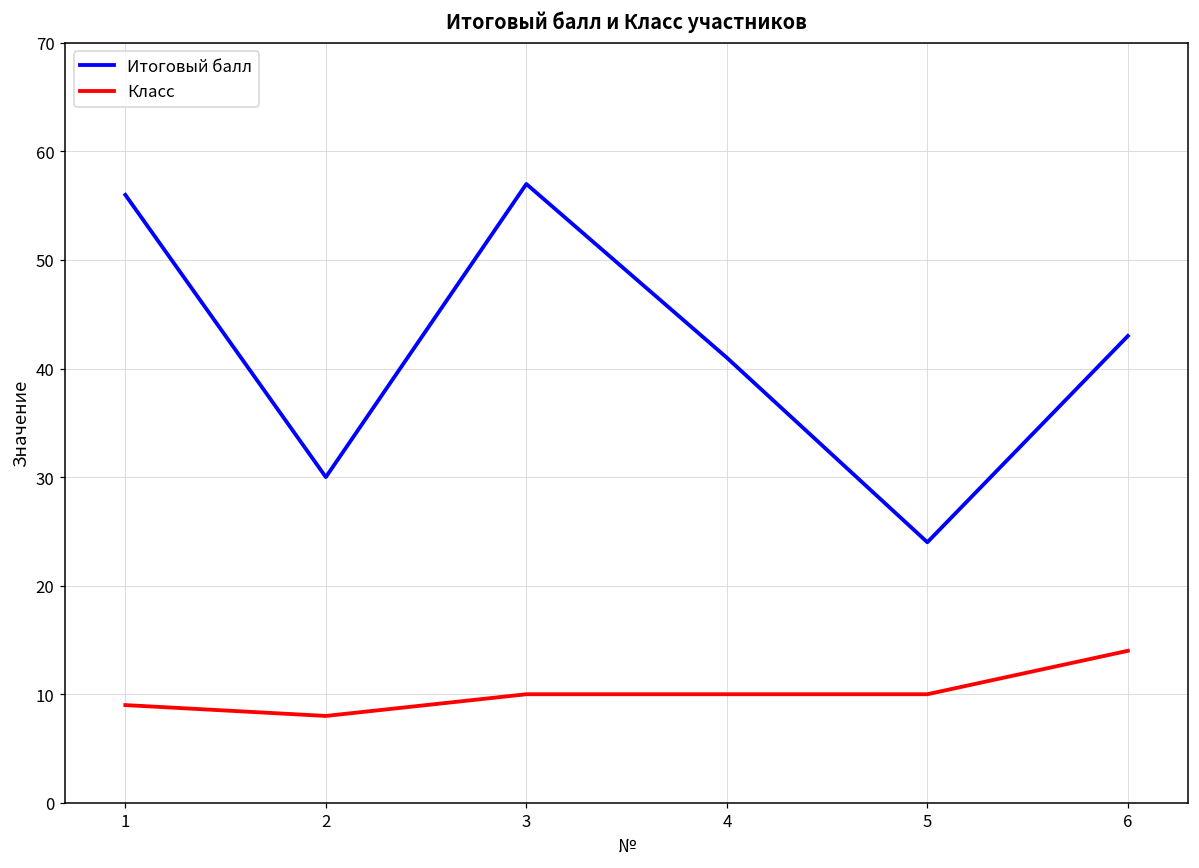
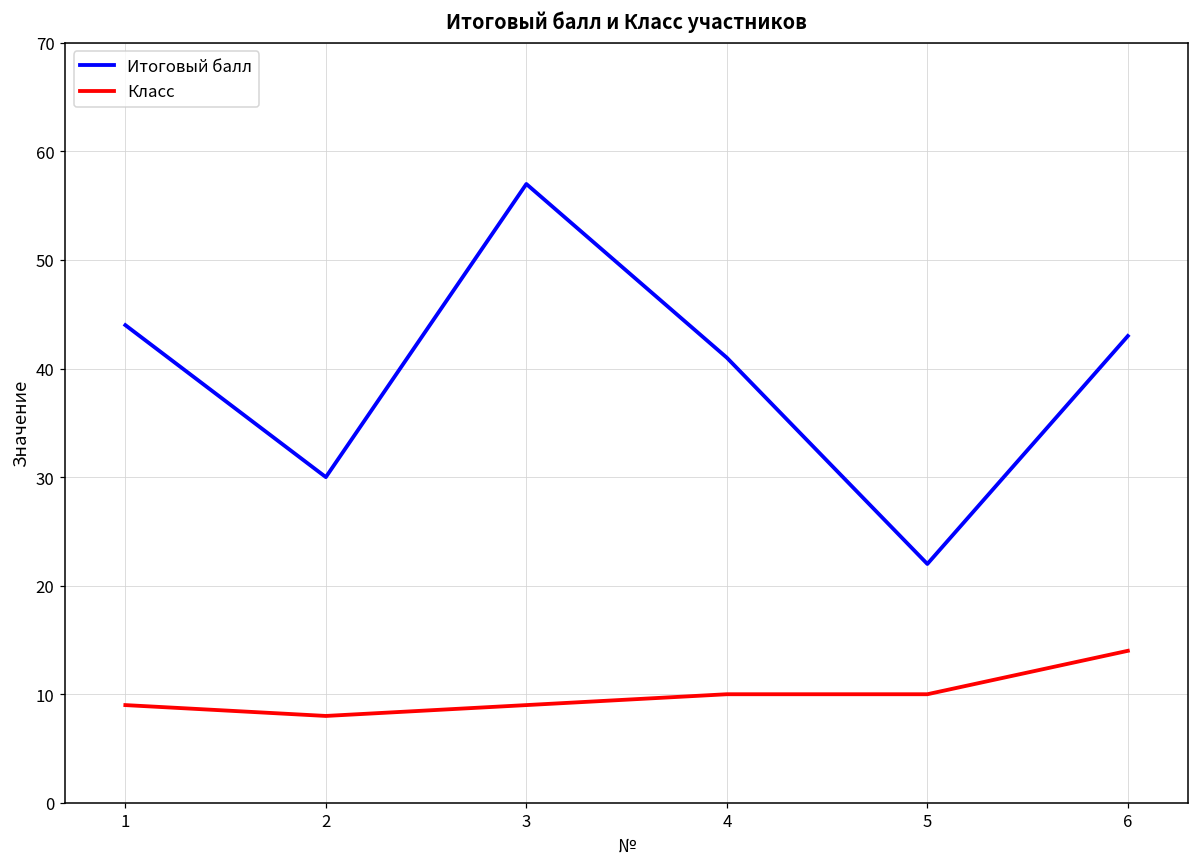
  {
    "Итоговый балл": {
-     "1": 56,
+     "1": 44,
      "2": 30,
      "3": 57,
      "4": 41,
-     "5": 24,
+     "5": 22,
      "6": 43
    },
    "Класс": {
      "1": 9,
      "2": 8,
-     "3": 10,
+     "3": 9,
      "4": 10,
      "5": 10,
      "6": 14
    }
  }
